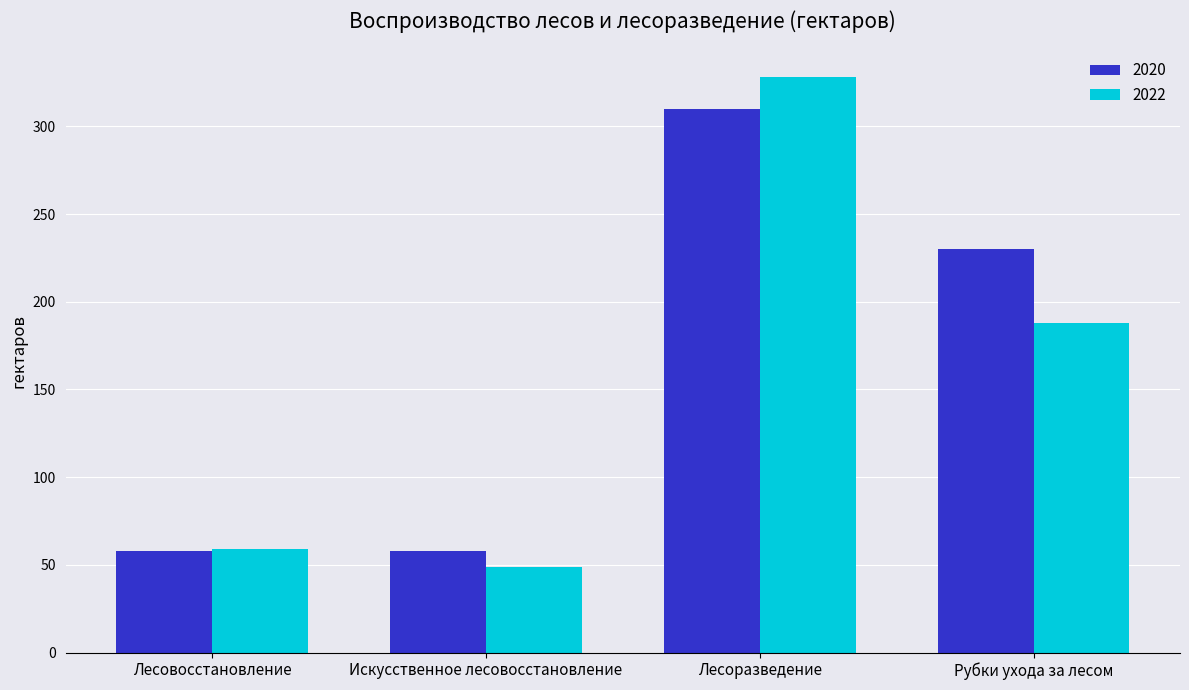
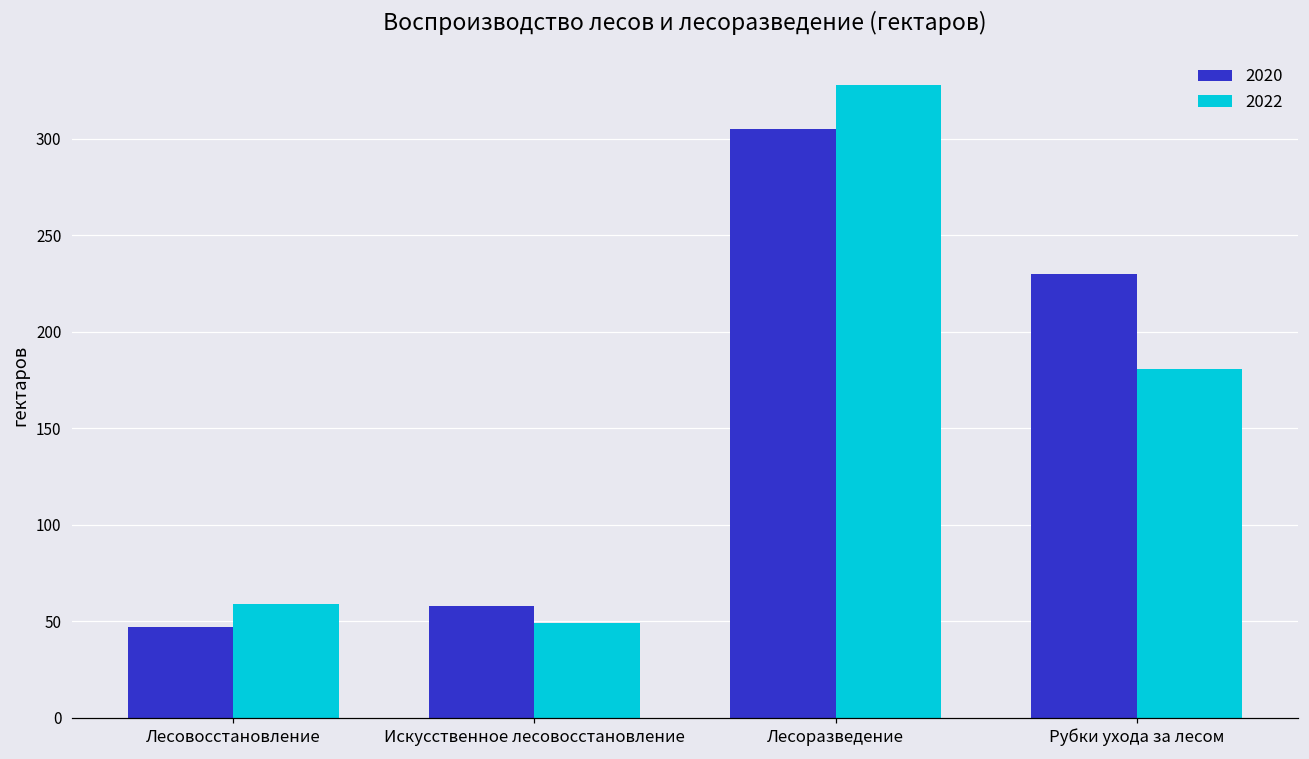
  {
    "2020": {
-     "Лесовосстановление": 58,
+     "Лесовосстановление": 47,
      "Искусственное лесовосстановление": 58,
-     "Лесоразведение": 310,
+     "Лесоразведение": 305,
      "Рубки ухода за лесом": 230
    },
    "2022": {
      "Лесовосстановление": 59,
      "Искусственное лесовосстановление": 49,
      "Лесоразведение": 328,
-     "Рубки ухода за лесом": 188
+     "Рубки ухода за лесом": 181
    }
  }
